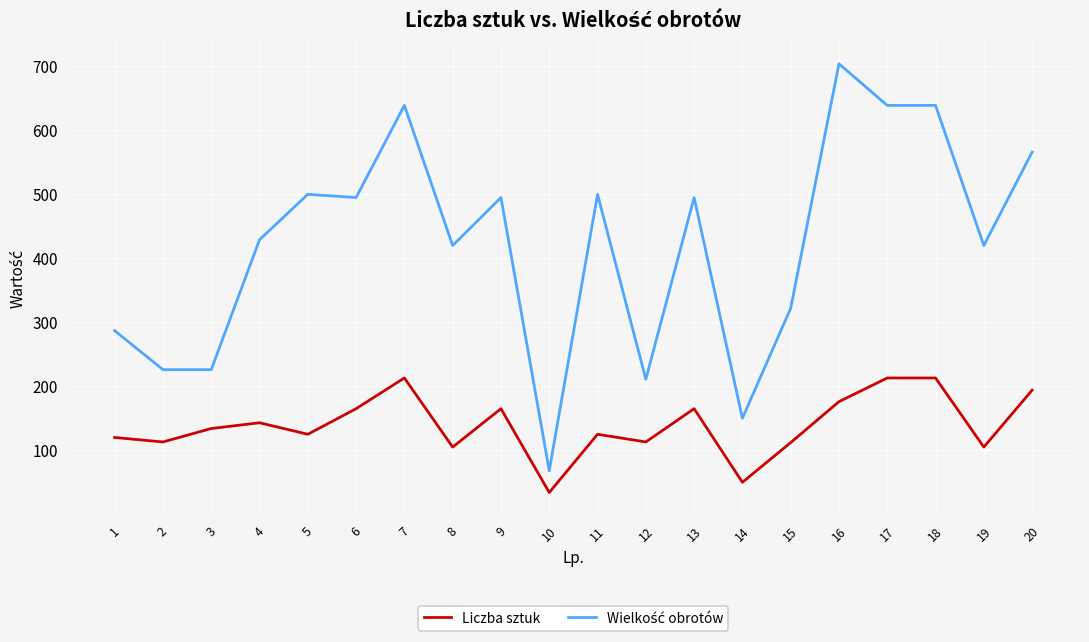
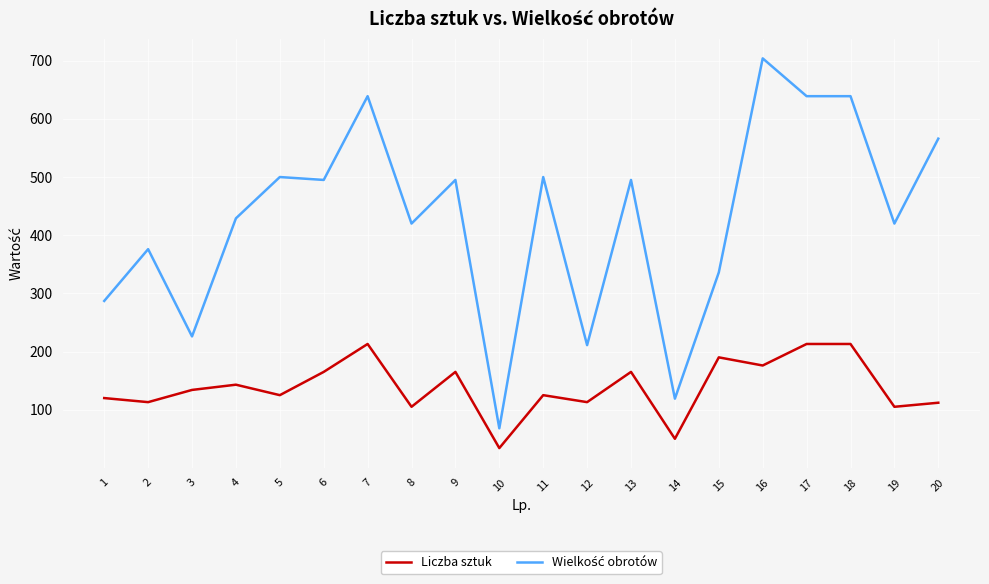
  {
    "Liczba sztuk": {
      "1": 120,
      "2": 110,
      "3": 130,
      "4": 140,
      "5": 130,
      "6": 170,
      "7": 210,
      "8": 110,
      "9": 170,
      "10": 30,
      "11": 130,
      "12": 110,
      "13": 170,
      "14": 50,
-     "15": 110,
+     "15": 190,
      "16": 180,
      "17": 210,
      "18": 210,
      "19": 110,
-     "20": 190
+     "20": 110
    },
    "Wielkość obrotów": {
      "1": 290,
-     "2": 230,
+     "2": 380,
      "3": 230,
      "4": 430,
      "5": 500,
      "6": 500,
      "7": 640,
      "8": 420,
      "9": 500,
      "10": 70,
      "11": 500,
      "12": 210,
      "13": 500,
-     "14": 150,
-     "15": 320,
+     "14": 120,
+     "15": 340,
      "16": 700,
      "17": 640,
      "18": 640,
      "19": 420,
      "20": 570
    }
  }
